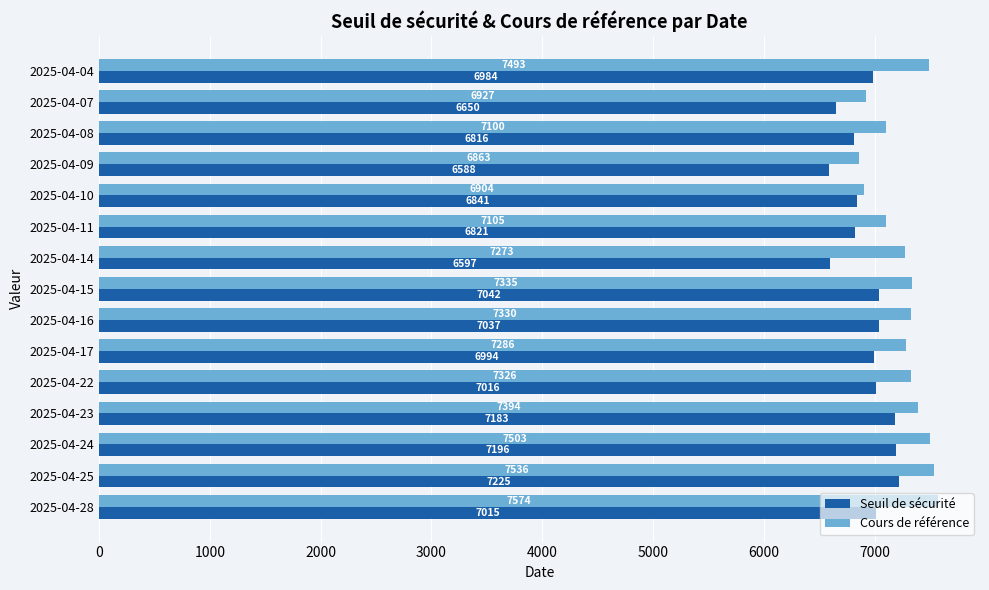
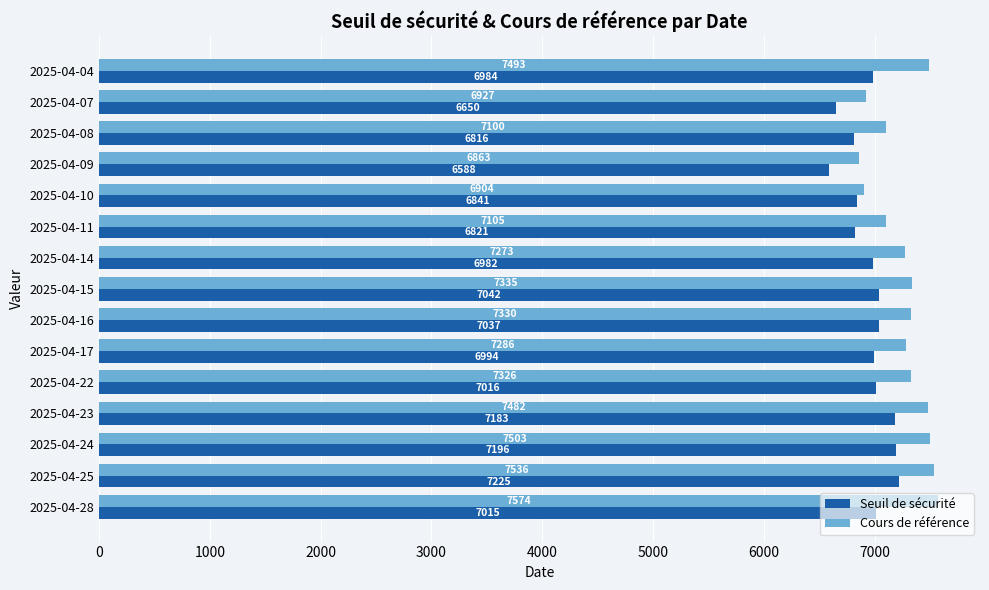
  {
    "Seuil de sécurité": {
      "2025-04-04": 6984,
      "2025-04-07": 6650,
      "2025-04-08": 6816,
      "2025-04-09": 6588,
      "2025-04-10": 6841,
      "2025-04-11": 6821,
-     "2025-04-14": 6597,
+     "2025-04-14": 6982,
      "2025-04-15": 7042,
      "2025-04-16": 7037,
      "2025-04-17": 6994,
      "2025-04-22": 7016,
      "2025-04-23": 7183,
      "2025-04-24": 7196,
      "2025-04-25": 7225
    },
    "Cours de référence": {
      "2025-04-04": 7493,
      "2025-04-07": 6927,
      "2025-04-08": 7100,
      "2025-04-09": 6863,
      "2025-04-10": 6904,
      "2025-04-11": 7105,
      "2025-04-14": 7273,
      "2025-04-15": 7335,
      "2025-04-16": 7330,
      "2025-04-17": 7286,
      "2025-04-22": 7326,
-     "2025-04-23": 7394,
+     "2025-04-23": 7482,
      "2025-04-24": 7503,
      "2025-04-25": 7536
    }
  }
